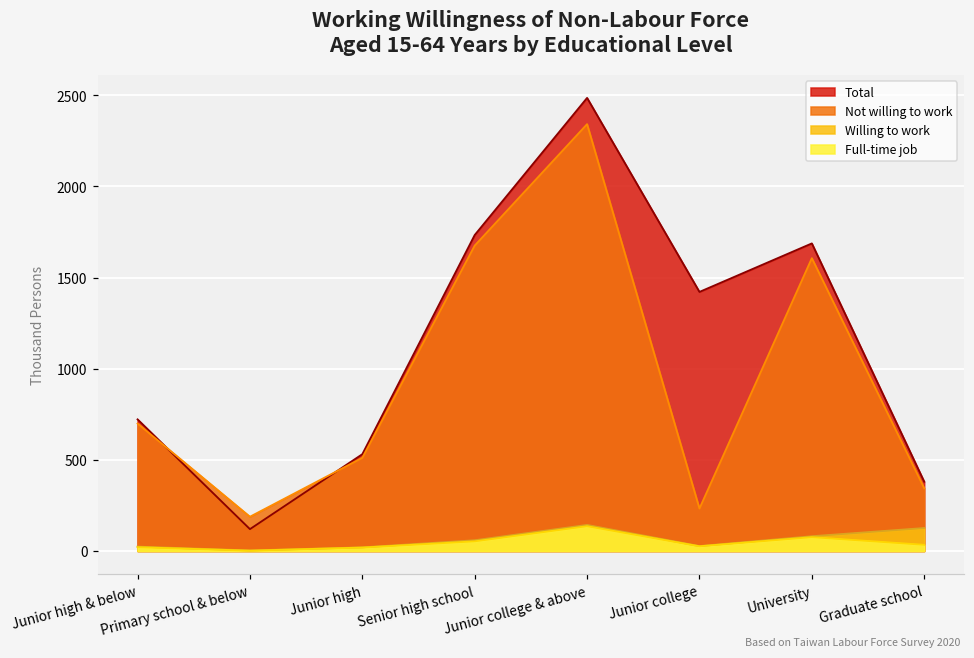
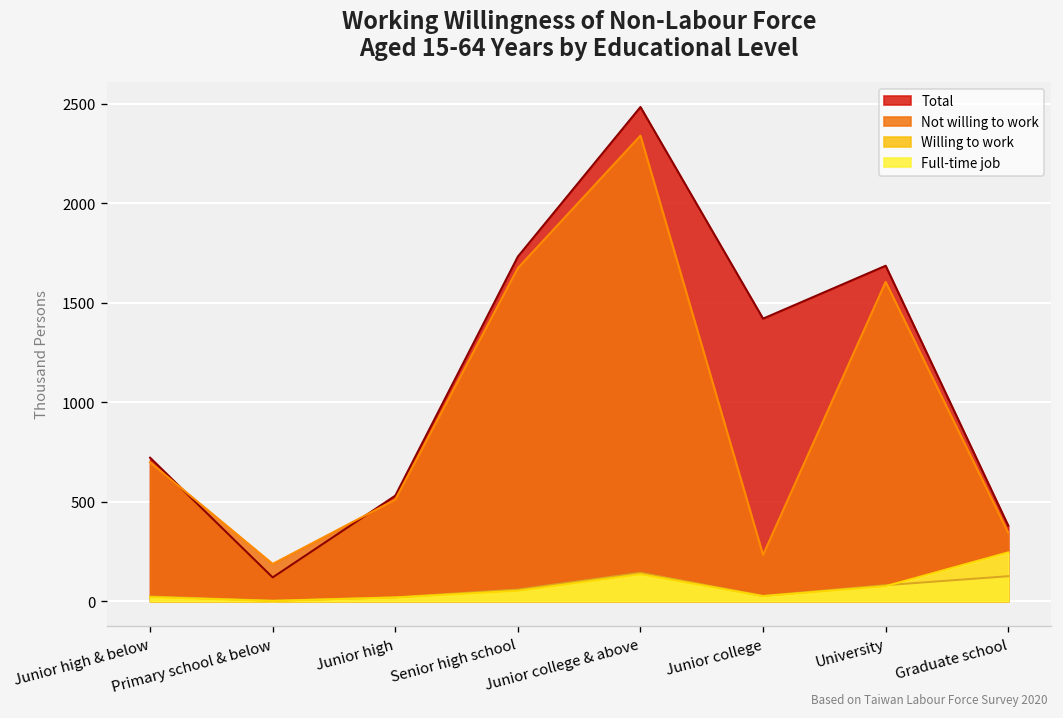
  {
    "Total": {
      "Junior high & below": 720,
      "Primary school & below": 120,
      "Junior high": 530,
      "Senior high school": 1730,
      "Junior college & above": 2490,
      "Junior college": 1420,
      "University": 1690,
      "Graduate school": 380
    },
    "Not willing to work": {
      "Junior high & below": 700,
      "Primary school & below": 190,
      "Junior high": 510,
      "Senior high school": 1680,
      "Junior college & above": 2340,
      "Junior college": 230,
      "University": 1610,
      "Graduate school": 340
    },
    "Willing to work": {
      "Graduate school": 130
    },
    "Full-time job": {
-     "Graduate school": 30
+     "Graduate school": 250
    }
  }
